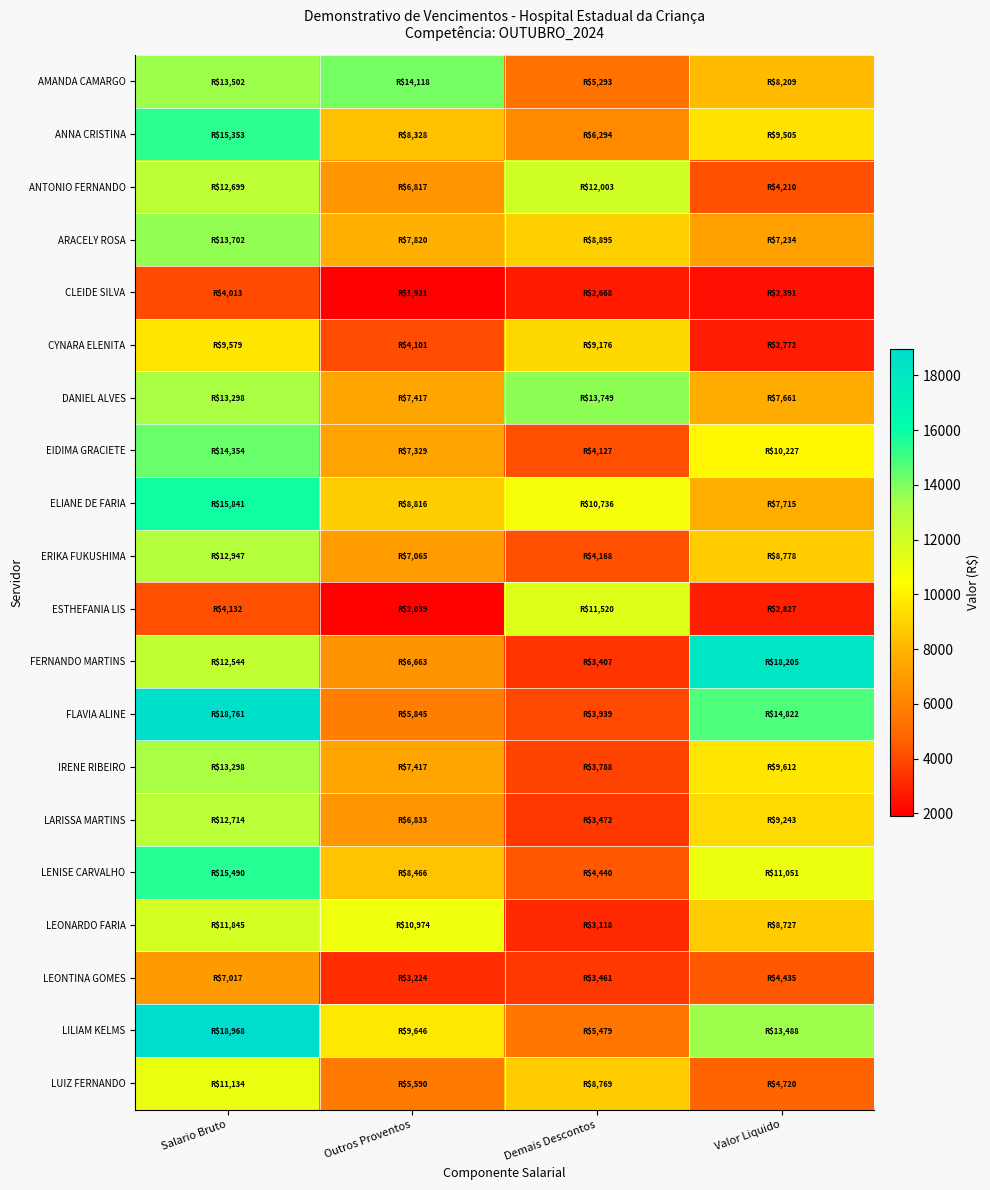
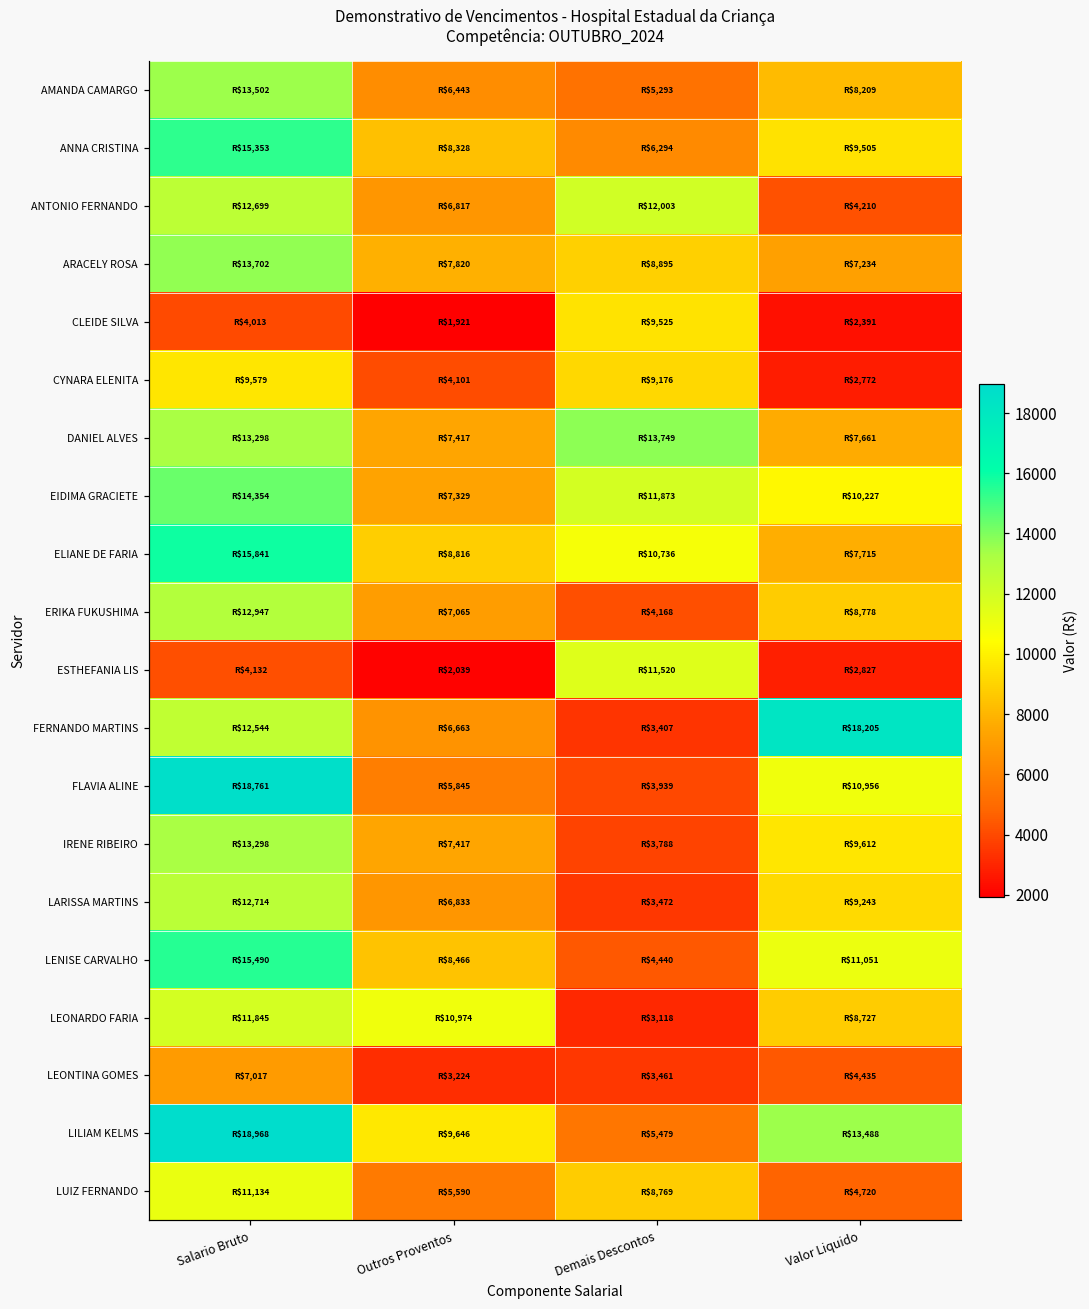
  {
    "AMANDA CAMARGO": {
      "Salario Bruto": "$13,502",
-     "Outros Proventos": "$14,118",
+     "Outros Proventos": "$6,443",
      "Demais Descontos": "$5,293",
      "Valor Liquido": "$8,209"
    },
    "ANNA CRISTINA": {
      "Salario Bruto": "$15,353",
      "Outros Proventos": "$8,328",
      "Demais Descontos": "$6,294",
      "Valor Liquido": "$9,505"
    },
    "ANTONIO FERNANDO": {
      "Salario Bruto": "$12,699",
      "Outros Proventos": "$6,817",
      "Demais Descontos": "$12,003",
      "Valor Liquido": "$4,210"
    },
    "ARACELY ROSA": {
      "Salario Bruto": "$13,702",
      "Outros Proventos": "$7,820",
      "Demais Descontos": "$8,895",
      "Valor Liquido": "$7,234"
    },
    "CLEIDE SILVA": {
      "Salario Bruto": "$4,013",
      "Outros Proventos": "$1,921",
-     "Demais Descontos": "$2,668",
+     "Demais Descontos": "$9,525",
      "Valor Liquido": "$2,391"
    },
    "CYNARA ELENITA": {
      "Salario Bruto": "$9,579",
      "Outros Proventos": "$4,101",
      "Demais Descontos": "$9,176",
      "Valor Liquido": "$2,772"
    },
    "DANIEL ALVES": {
      "Salario Bruto": "$13,298",
      "Outros Proventos": "$7,417",
      "Demais Descontos": "$13,749",
      "Valor Liquido": "$7,661"
    },
    "EIDIMA GRACIETE": {
      "Salario Bruto": "$14,354",
      "Outros Proventos": "$7,329",
-     "Demais Descontos": "$4,127",
+     "Demais Descontos": "$11,873",
      "Valor Liquido": "$10,227"
    },
    "ELIANE DE FARIA": {
      "Salario Bruto": "$15,841",
      "Outros Proventos": "$8,816",
      "Demais Descontos": "$10,736",
      "Valor Liquido": "$7,715"
    },
    "ERIKA FUKUSHIMA": {
      "Salario Bruto": "$12,947",
      "Outros Proventos": "$7,065",
      "Demais Descontos": "$4,168",
      "Valor Liquido": "$8,778"
    },
    "ESTHEFANIA LIS": {
      "Salario Bruto": "$4,132",
      "Outros Proventos": "$2,039",
      "Demais Descontos": "$11,520",
      "Valor Liquido": "$2,827"
    },
    "FERNANDO MARTINS": {
      "Salario Bruto": "$12,544",
      "Outros Proventos": "$6,663",
      "Demais Descontos": "$3,407",
      "Valor Liquido": "$18,205"
    },
    "FLAVIA ALINE": {
      "Salario Bruto": "$18,761",
      "Outros Proventos": "$5,845",
      "Demais Descontos": "$3,939",
-     "Valor Liquido": "$14,822"
+     "Valor Liquido": "$10,956"
    },
    "IRENE RIBEIRO": {
      "Salario Bruto": "$13,298",
      "Outros Proventos": "$7,417",
      "Demais Descontos": "$3,788",
      "Valor Liquido": "$9,612"
    },
    "LARISSA MARTINS": {
      "Salario Bruto": "$12,714",
      "Outros Proventos": "$6,833",
      "Demais Descontos": "$3,472",
      "Valor Liquido": "$9,243"
    },
    "LENISE CARVALHO": {
      "Salario Bruto": "$15,490",
      "Outros Proventos": "$8,466",
      "Demais Descontos": "$4,440",
      "Valor Liquido": "$11,051"
    },
    "LEONARDO FARIA": {
      "Salario Bruto": "$11,845",
      "Outros Proventos": "$10,974",
      "Demais Descontos": "$3,118",
      "Valor Liquido": "$8,727"
    },
    "LEONTINA GOMES": {
      "Salario Bruto": "$7,017",
      "Outros Proventos": "$3,224",
      "Demais Descontos": "$3,461",
      "Valor Liquido": "$4,435"
    },
    "LILIAM KELMS": {
      "Salario Bruto": "$18,968",
      "Outros Proventos": "$9,646",
      "Demais Descontos": "$5,479",
      "Valor Liquido": "$13,488"
    },
    "LUIZ FERNANDO": {
      "Salario Bruto": "$11,134",
      "Outros Proventos": "$5,590",
      "Demais Descontos": "$8,769",
      "Valor Liquido": "$4,720"
    }
  }
